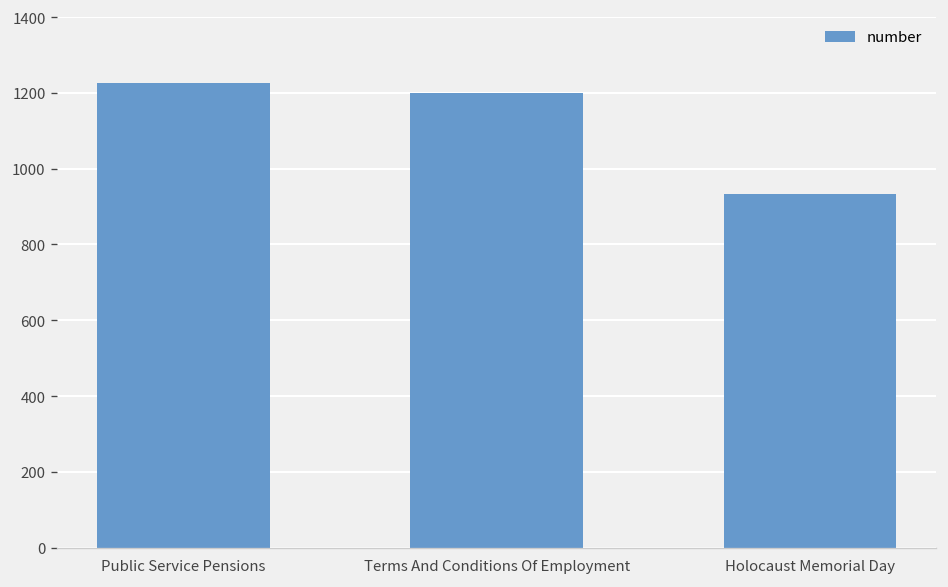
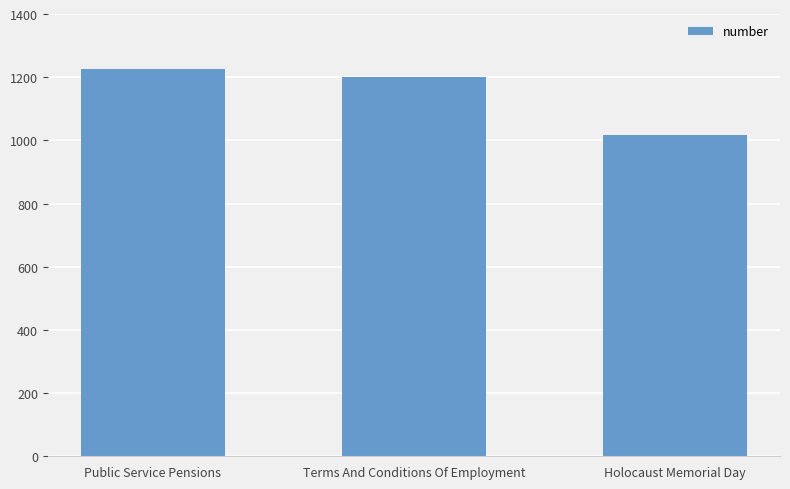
  {
    "Public Service Pensions": 1230,
    "Terms And Conditions Of Employment": 1200,
-   "Holocaust Memorial Day": 930
+   "Holocaust Memorial Day": 1020
  }
